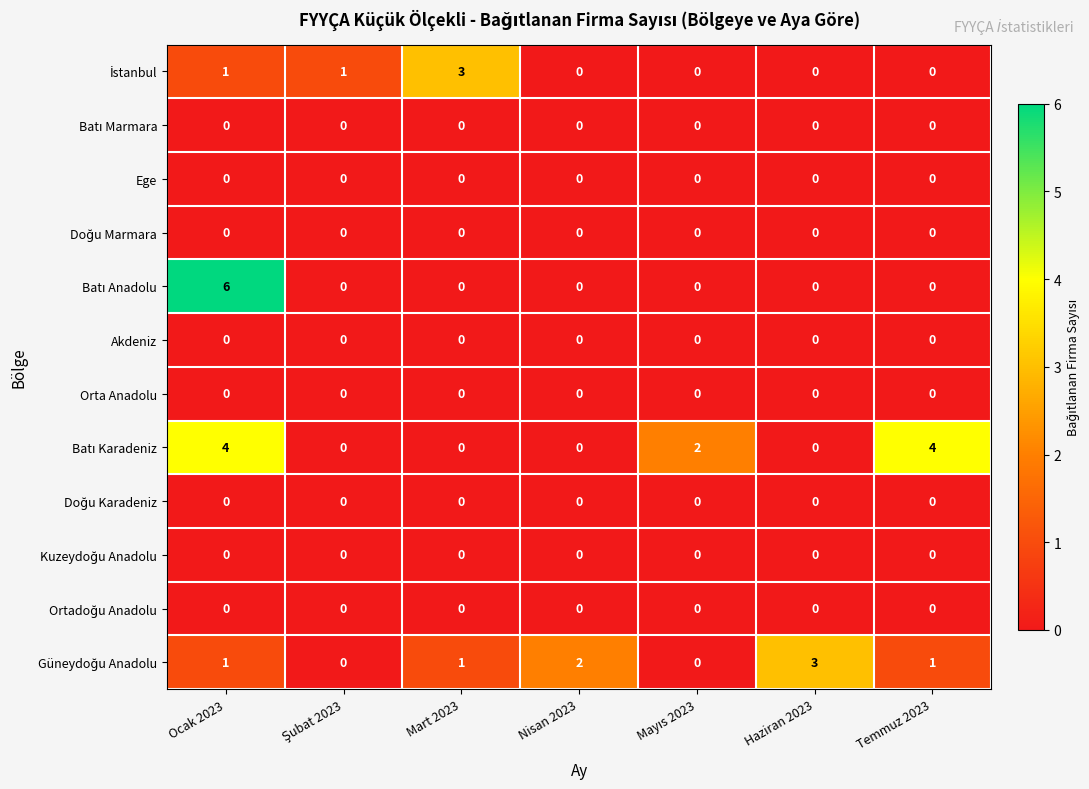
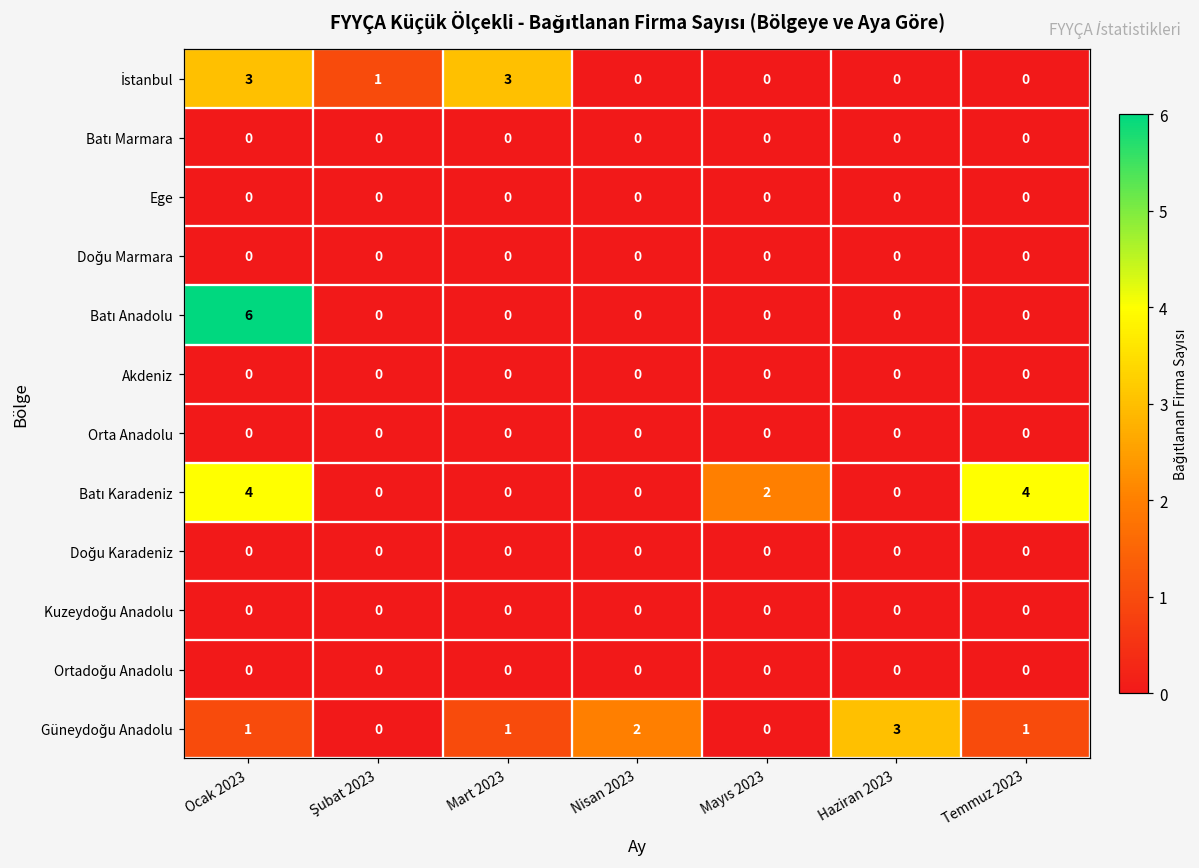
  {
    "İstanbul": {
-     "Ocak 2023": 1,
+     "Ocak 2023": 3,
      "Şubat 2023": 1,
      "Mart 2023": 3,
      "Nisan 2023": 0,
      "Mayıs 2023": 0,
      "Haziran 2023": 0,
      "Temmuz 2023": 0
    },
    "Batı Marmara": {
      "Ocak 2023": 0,
      "Şubat 2023": 0,
      "Mart 2023": 0,
      "Nisan 2023": 0,
      "Mayıs 2023": 0,
      "Haziran 2023": 0,
      "Temmuz 2023": 0
    },
    "Ege": {
      "Ocak 2023": 0,
      "Şubat 2023": 0,
      "Mart 2023": 0,
      "Nisan 2023": 0,
      "Mayıs 2023": 0,
      "Haziran 2023": 0,
      "Temmuz 2023": 0
    },
    "Doğu Marmara": {
      "Ocak 2023": 0,
      "Şubat 2023": 0,
      "Mart 2023": 0,
      "Nisan 2023": 0,
      "Mayıs 2023": 0,
      "Haziran 2023": 0,
      "Temmuz 2023": 0
    },
    "Batı Anadolu": {
      "Ocak 2023": 6,
      "Şubat 2023": 0,
      "Mart 2023": 0,
      "Nisan 2023": 0,
      "Mayıs 2023": 0,
      "Haziran 2023": 0,
      "Temmuz 2023": 0
    },
    "Akdeniz": {
      "Ocak 2023": 0,
      "Şubat 2023": 0,
      "Mart 2023": 0,
      "Nisan 2023": 0,
      "Mayıs 2023": 0,
      "Haziran 2023": 0,
      "Temmuz 2023": 0
    },
    "Orta Anadolu": {
      "Ocak 2023": 0,
      "Şubat 2023": 0,
      "Mart 2023": 0,
      "Nisan 2023": 0,
      "Mayıs 2023": 0,
      "Haziran 2023": 0,
      "Temmuz 2023": 0
    },
    "Batı Karadeniz": {
      "Ocak 2023": 4,
      "Şubat 2023": 0,
      "Mart 2023": 0,
      "Nisan 2023": 0,
      "Mayıs 2023": 2,
      "Haziran 2023": 0,
      "Temmuz 2023": 4
    },
    "Doğu Karadeniz": {
      "Ocak 2023": 0,
      "Şubat 2023": 0,
      "Mart 2023": 0,
      "Nisan 2023": 0,
      "Mayıs 2023": 0,
      "Haziran 2023": 0,
      "Temmuz 2023": 0
    },
    "Kuzeydoğu Anadolu": {
      "Ocak 2023": 0,
      "Şubat 2023": 0,
      "Mart 2023": 0,
      "Nisan 2023": 0,
      "Mayıs 2023": 0,
      "Haziran 2023": 0,
      "Temmuz 2023": 0
    },
    "Ortadoğu Anadolu": {
      "Ocak 2023": 0,
      "Şubat 2023": 0,
      "Mart 2023": 0,
      "Nisan 2023": 0,
      "Mayıs 2023": 0,
      "Haziran 2023": 0,
      "Temmuz 2023": 0
    },
    "Güneydoğu Anadolu": {
      "Ocak 2023": 1,
      "Şubat 2023": 0,
      "Mart 2023": 1,
      "Nisan 2023": 2,
      "Mayıs 2023": 0,
      "Haziran 2023": 3,
      "Temmuz 2023": 1
    }
  }
